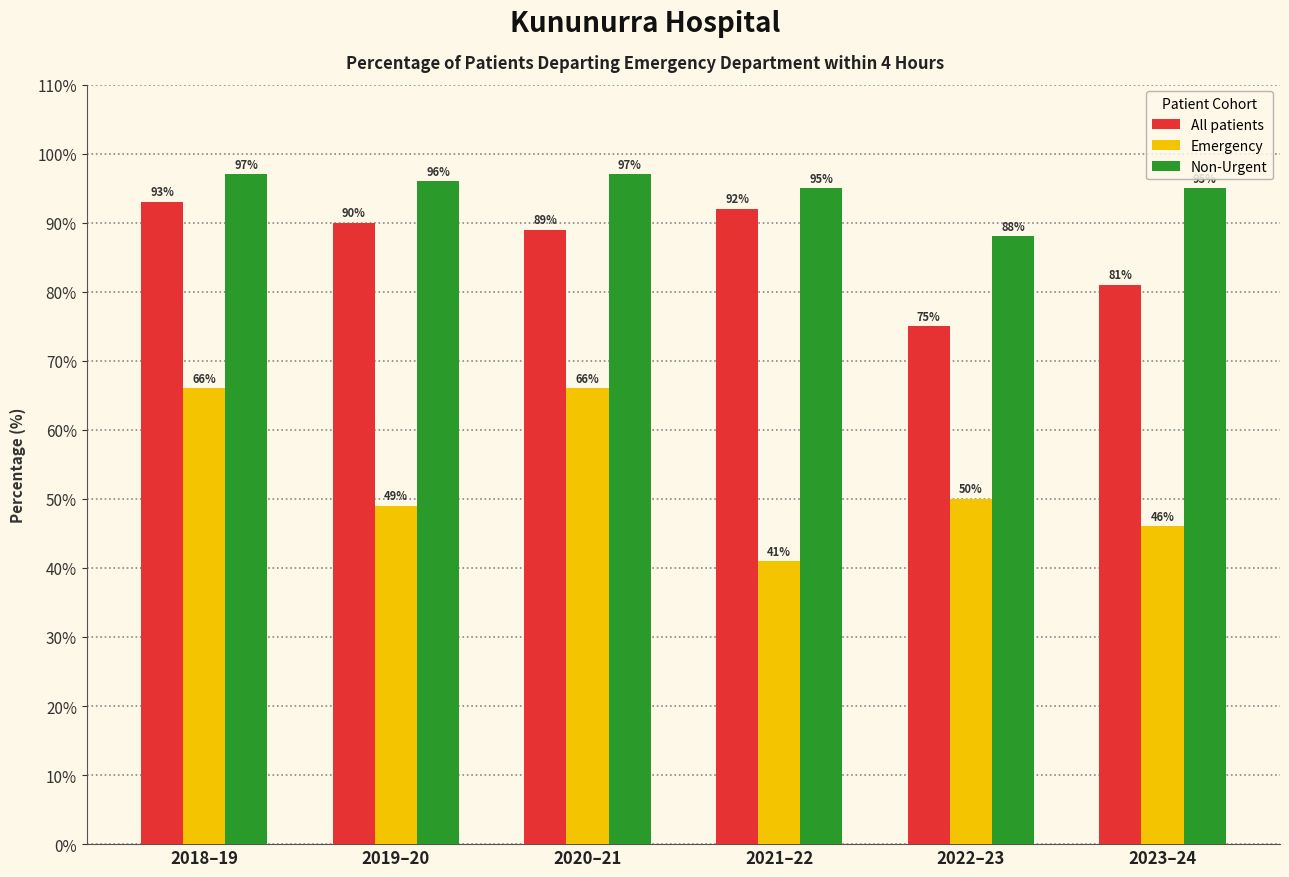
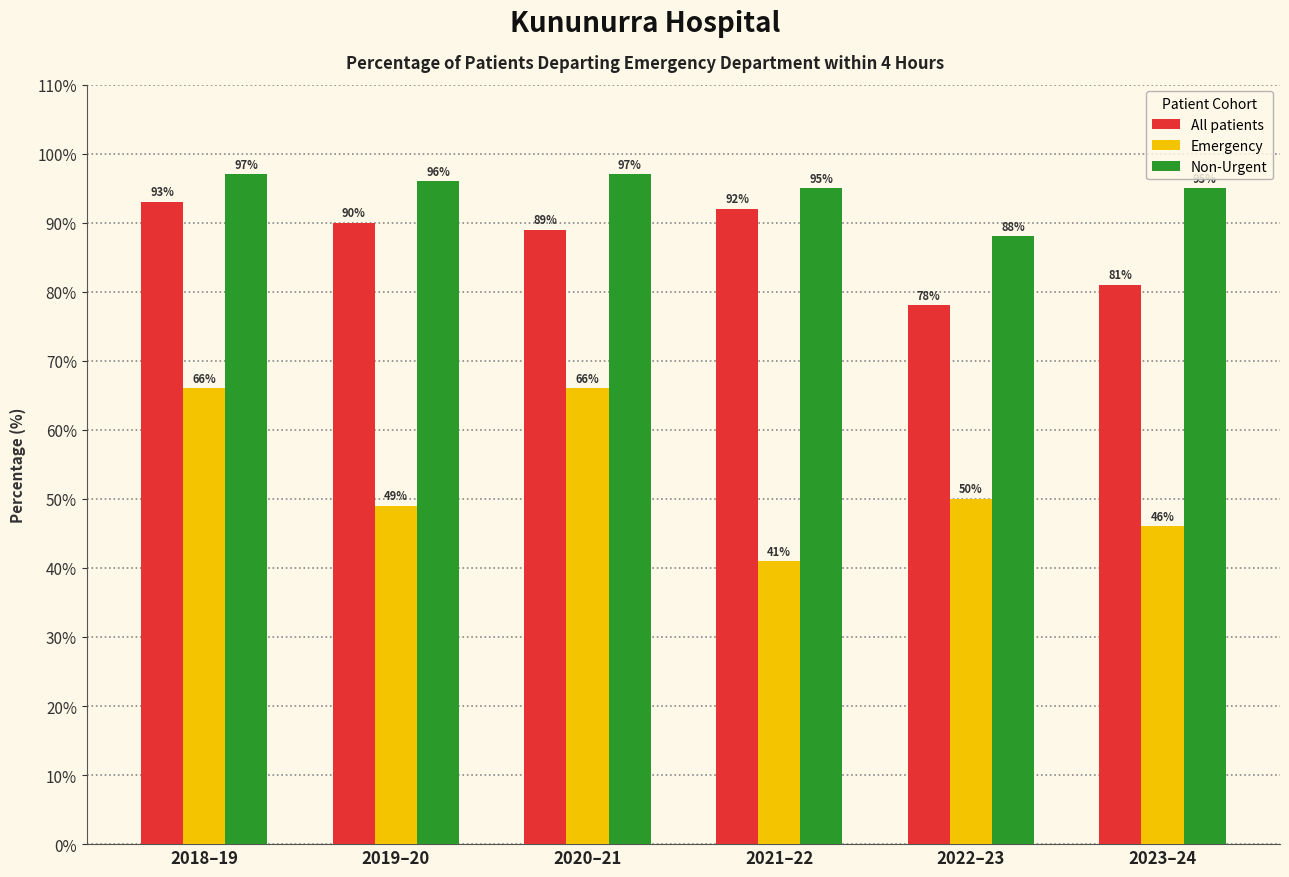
  {
    "All patients": {
      "2018–19": "93%",
      "2019–20": "90%",
      "2020–21": "89%",
      "2021–22": "92%",
-     "2022–23": "75%",
+     "2022–23": "78%",
      "2023–24": "81%"
    },
    "Emergency": {
      "2018–19": "66%",
      "2019–20": "49%",
      "2020–21": "66%",
      "2021–22": "41%",
      "2022–23": "50%",
      "2023–24": "46%"
    },
    "Non-Urgent": {
      "2018–19": "97%",
      "2019–20": "96%",
      "2020–21": "97%",
      "2021–22": "95%",
      "2022–23": "88%"
    }
  }
